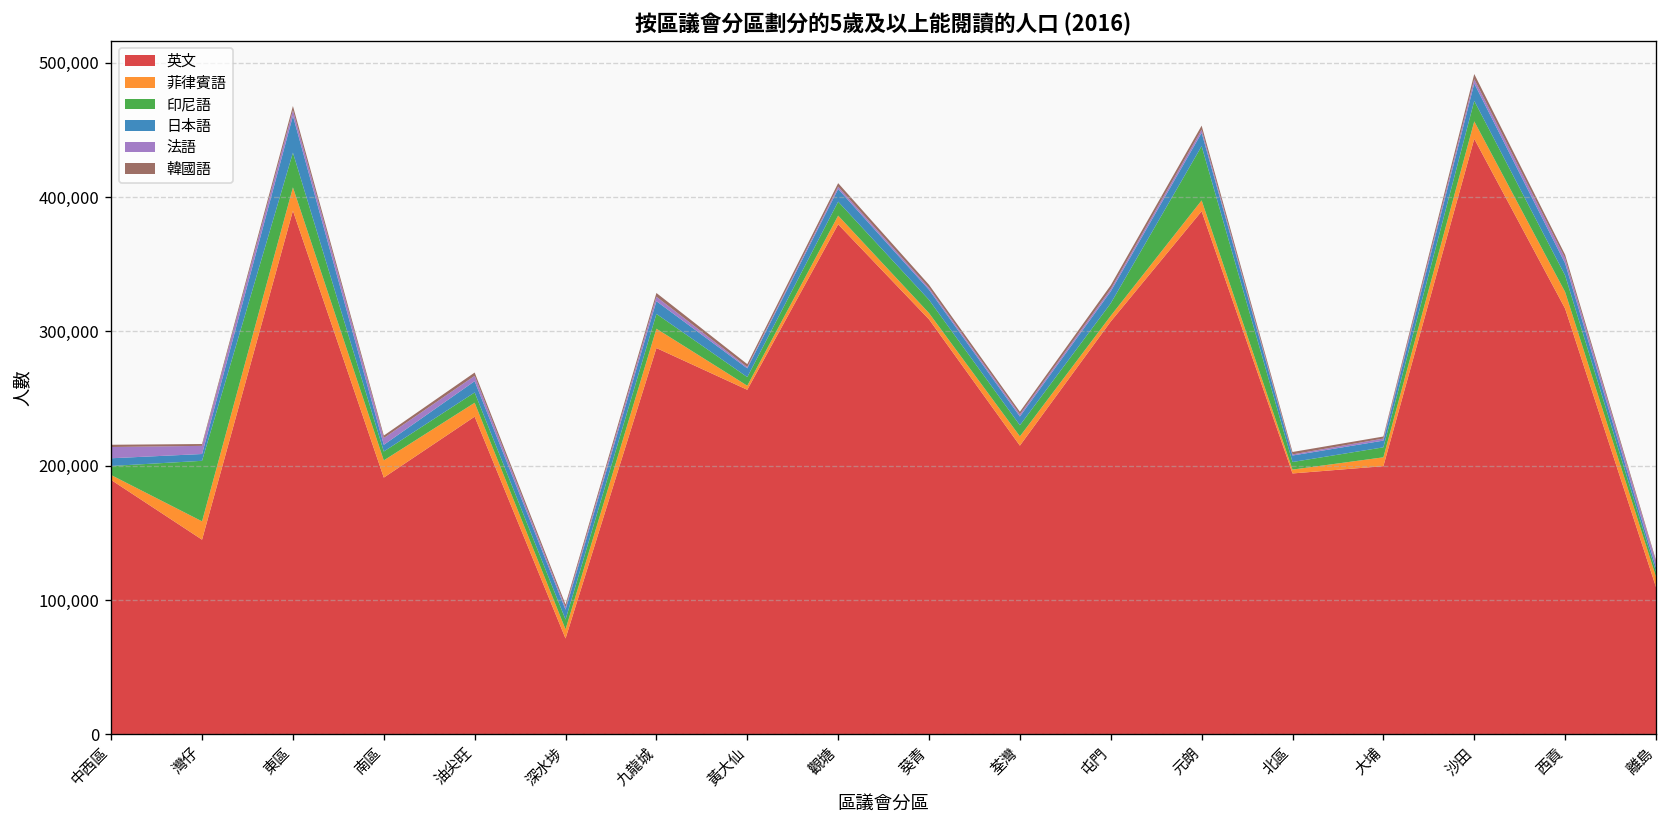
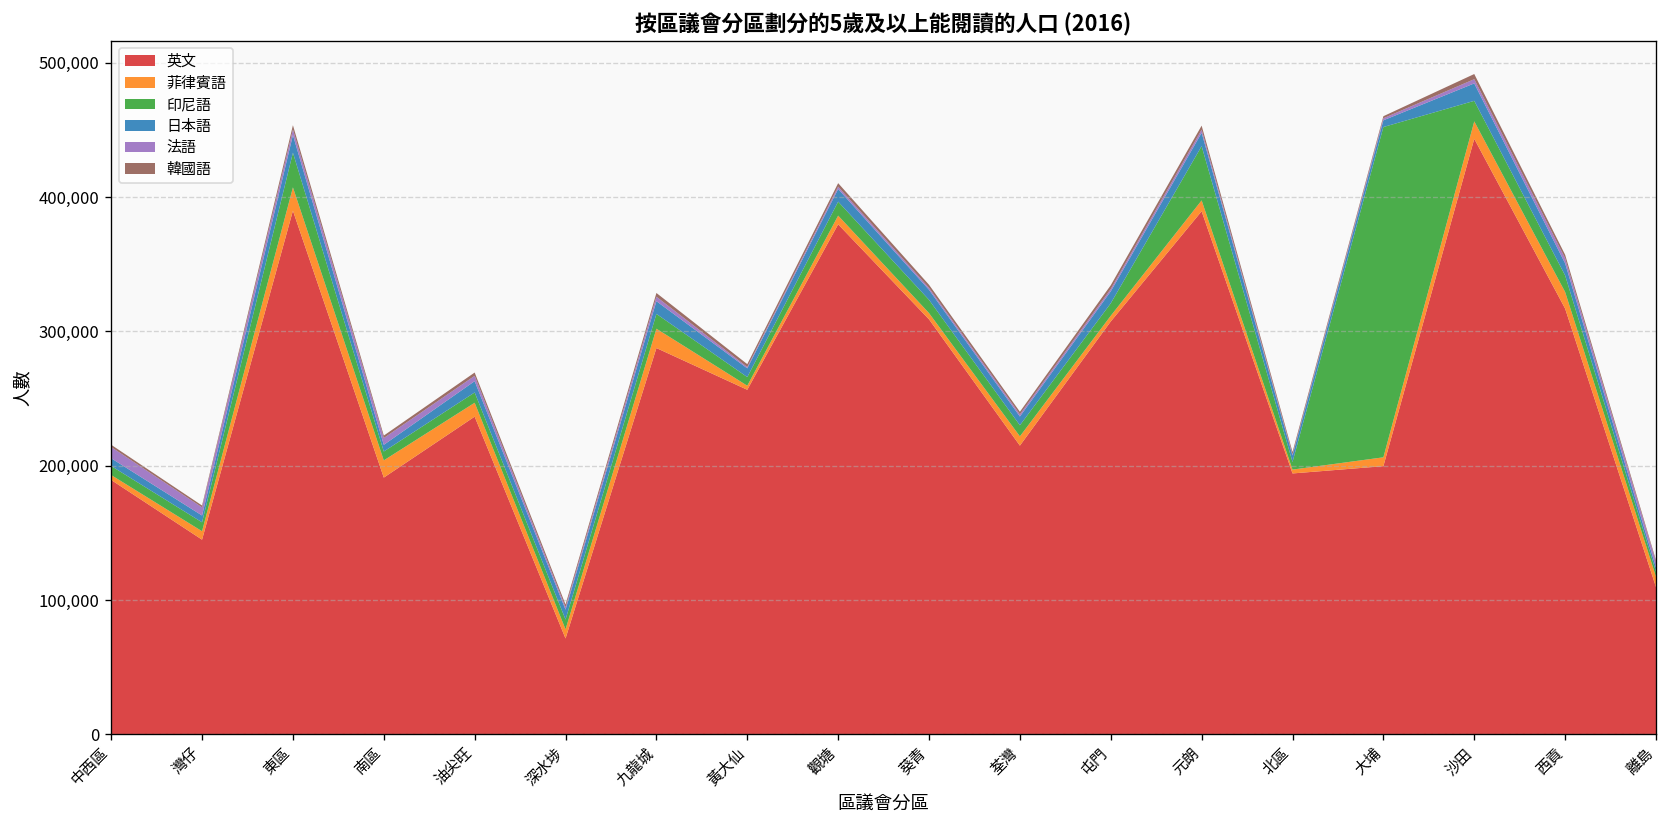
  {
    "英文": {
      "中西區": "189,000",
      "灣仔": "145,000",
      "東區": "390,000",
      "南區": "191,000",
      "油尖旺": "237,000",
      "深水埗": "71,000",
      "九龍城": "288,000",
      "黃大仙": "257,000",
      "觀塘": "380,000",
      "葵青": "309,000",
      "荃灣": "215,000",
      "屯門": "307,000",
      "元朗": "389,000",
      "北區": "194,000",
      "大埔": "200,000",
      "沙田": "443,000",
      "西貢": "317,000",
      "離島": "110,000"
    },
    "菲律賓語": {
      "中西區": "4,000",
-     "灣仔": "14,000",
+     "灣仔": "6,000",
      "東區": "17,000",
      "南區": "13,000",
      "油尖旺": "10,000",
      "深水埗": "7,000",
      "九龍城": "14,000",
      "黃大仙": "3,000",
      "觀塘": "6,000",
      "葵青": "5,000",
      "荃灣": "7,000",
      "屯門": "4,000",
      "元朗": "8,000",
      "北區": "3,000",
      "大埔": "7,000",
      "沙田": "13,000",
      "西貢": "12,000",
      "離島": "8,000"
    },
    "印尼語": {
      "中西區": "7,000",
-     "灣仔": "45,000",
+     "灣仔": "7,000",
      "東區": "26,000",
      "南區": "7,000",
      "油尖旺": "8,000",
      "深水埗": "7,000",
      "九龍城": "11,000",
      "黃大仙": "6,000",
      "觀塘": "10,000",
      "葵青": "10,000",
      "荃灣": "8,000",
      "屯門": "9,000",
      "元朗": "40,000",
      "北區": "6,000",
-     "大埔": "7,000",
+     "大埔": "246,000",
      "沙田": "15,000",
      "西貢": "12,000",
      "離島": "4,000"
    },
    "日本語": {
      "中西區": "6,000",
      "灣仔": "5,000",
-     "東區": "27,000",
+     "東區": "13,000",
      "南區": "5,000",
      "油尖旺": "8,000",
      "九龍城": "9,000",
      "沙田": "13,000",
      "西貢": "9,000",
      "離島": "3,000"
    },
    "法語": {
      "東區": "4,000",
      "油尖旺": "4,000",
      "九龍城": "3,000",
      "沙田": "3,000",
      "西貢": "4,000"
    },
    "韓國語": {
      "東區": "3,000",
      "油尖旺": "2,000",
      "九龍城": "3,000",
      "觀塘": "3,000",
      "葵青": "2,000",
      "屯門": "3,000",
      "元朗": "3,000",
      "沙田": "4,000",
      "西貢": "3,000"
    }
  }
